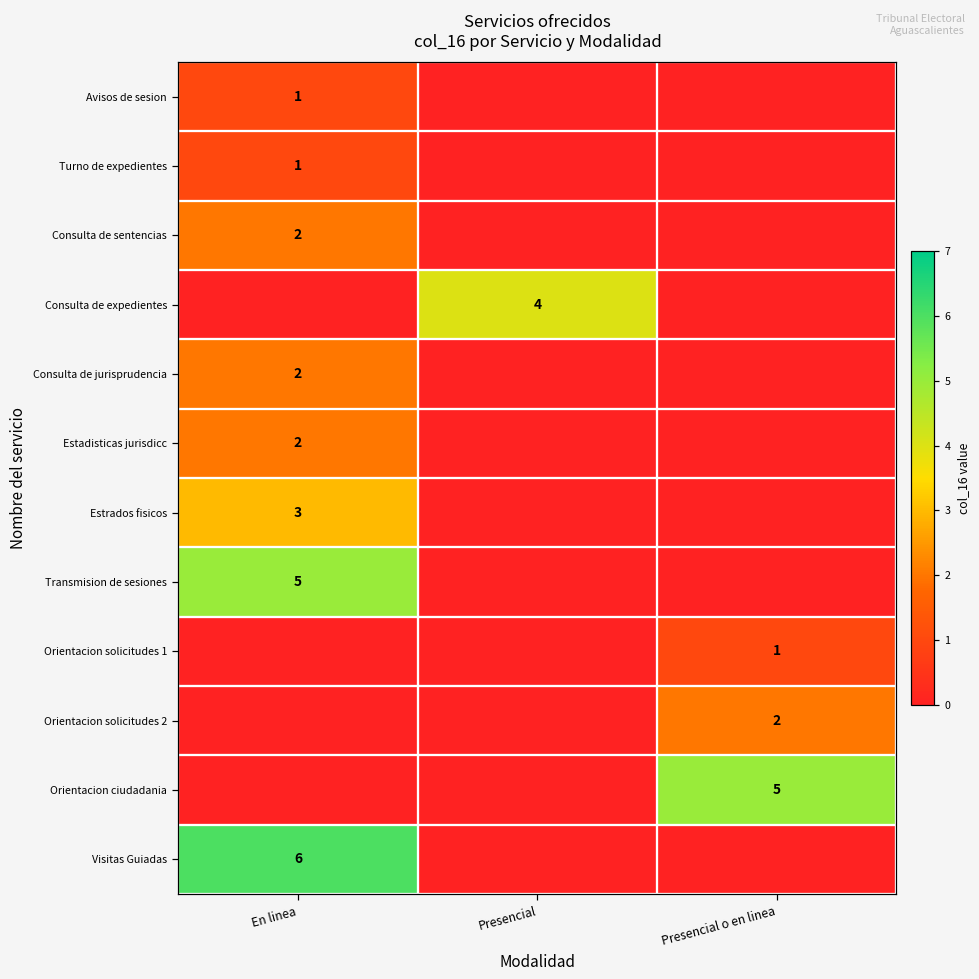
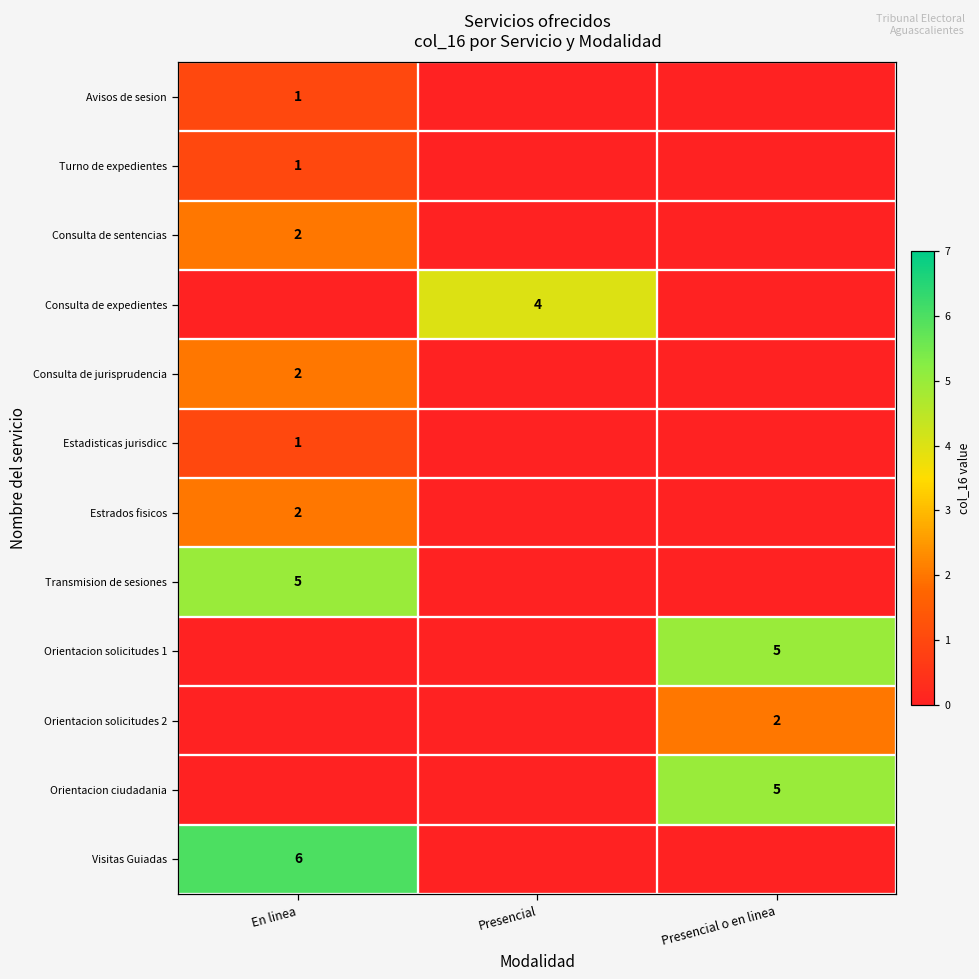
  {
    "Avisos de sesion": {
      "En linea": 1
    },
    "Turno de expedientes": {
      "En linea": 1
    },
    "Consulta de sentencias": {
      "En linea": 2
    },
    "Consulta de expedientes": {
      "Presencial": 4
    },
    "Consulta de jurisprudencia": {
      "En linea": 2
    },
    "Estadisticas jurisdicc": {
-     "En linea": 2
+     "En linea": 1
    },
    "Estrados fisicos": {
-     "En linea": 3
+     "En linea": 2
    },
    "Transmision de sesiones": {
      "En linea": 5
    },
    "Orientacion solicitudes 1": {
-     "Presencial o en linea": 1
+     "Presencial o en linea": 5
    },
    "Orientacion solicitudes 2": {
      "Presencial o en linea": 2
    },
    "Orientacion ciudadania": {
      "Presencial o en linea": 5
    },
    "Visitas Guiadas": {
      "En linea": 6
    }
  }
